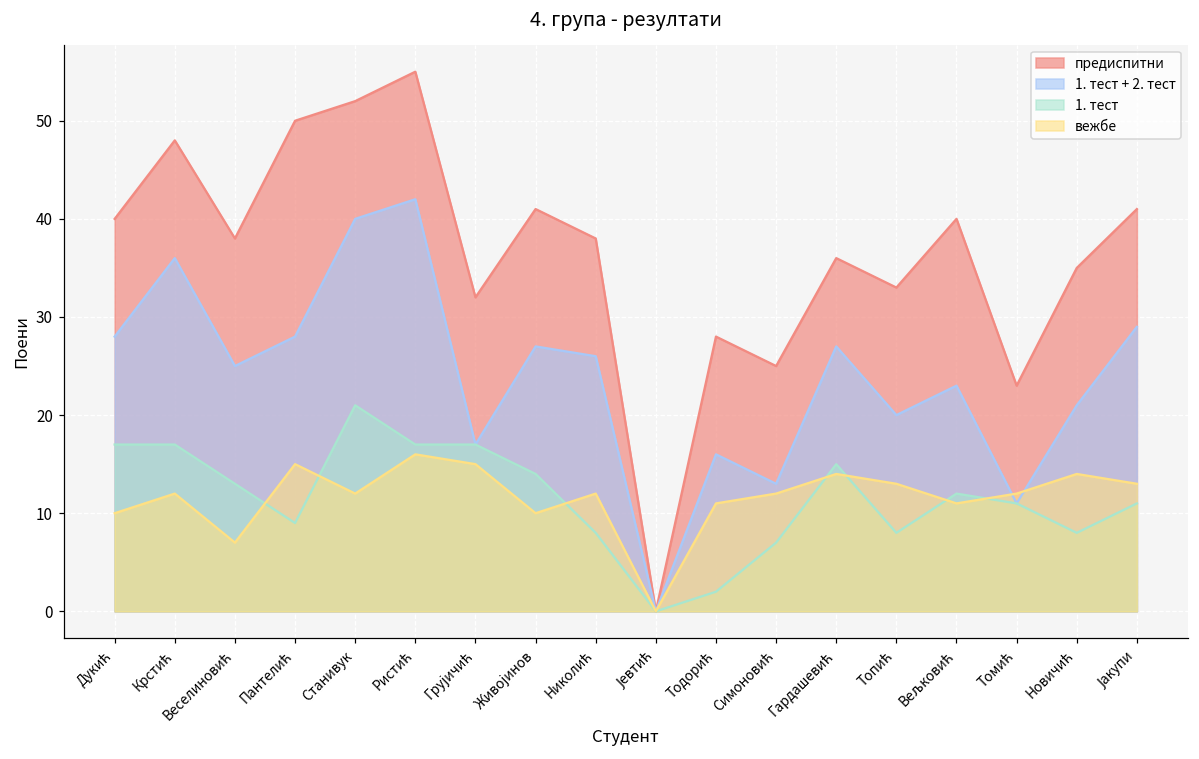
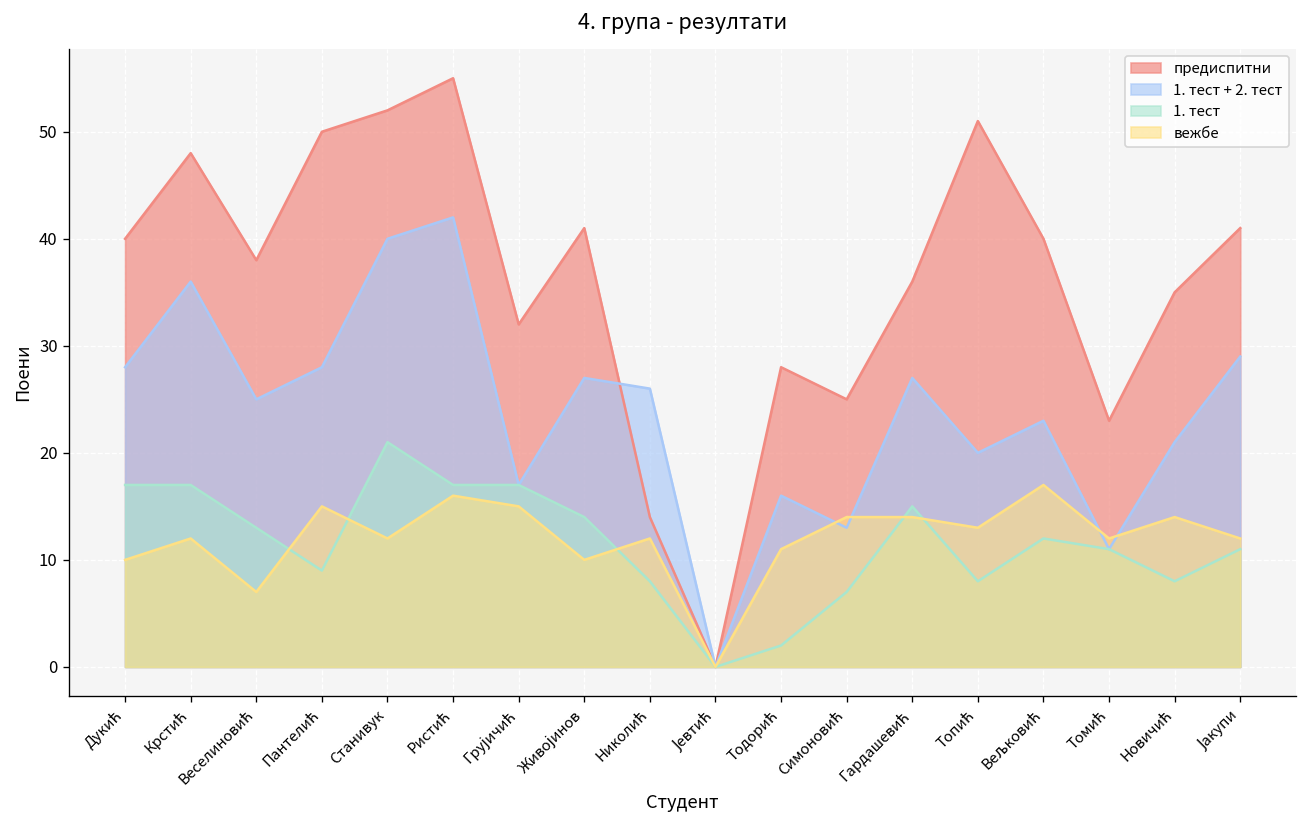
  {
    "предиспитни": {
      "Дукић": 40,
      "Крстић": 48,
      "Веселиновић": 38,
      "Пантелић": 50,
      "Станивук": 52,
      "Ристић": 55,
      "Грујичић": 32,
      "Живојинов": 41,
-     "Николић": 38,
+     "Николић": 14,
      "Тодорић": 28,
      "Симоновић": 25,
      "Гардашевић": 36,
-     "Топић": 33,
+     "Топић": 51,
      "Вељковић": 40,
      "Томић": 23,
      "Новичић": 35,
      "Јакупи": 41
    },
    "вежбе": {
      "Дукић": 10,
      "Крстић": 12,
      "Веселиновић": 7,
      "Пантелић": 15,
      "Станивук": 12,
      "Ристић": 16,
      "Грујичић": 15,
      "Живојинов": 10,
      "Николић": 12,
      "Тодорић": 11,
-     "Симоновић": 12,
+     "Симоновић": 14,
      "Гардашевић": 14,
      "Топић": 13,
-     "Вељковић": 11,
+     "Вељковић": 17,
      "Томић": 12,
      "Новичић": 14,
-     "Јакупи": 13
+     "Јакупи": 12
    }
  }
